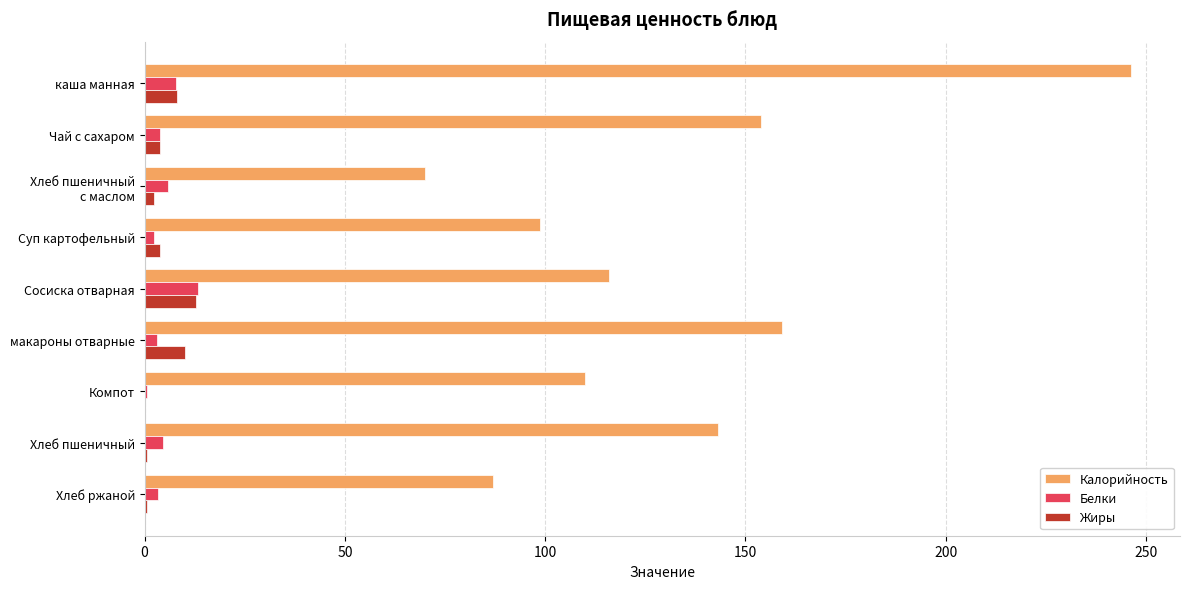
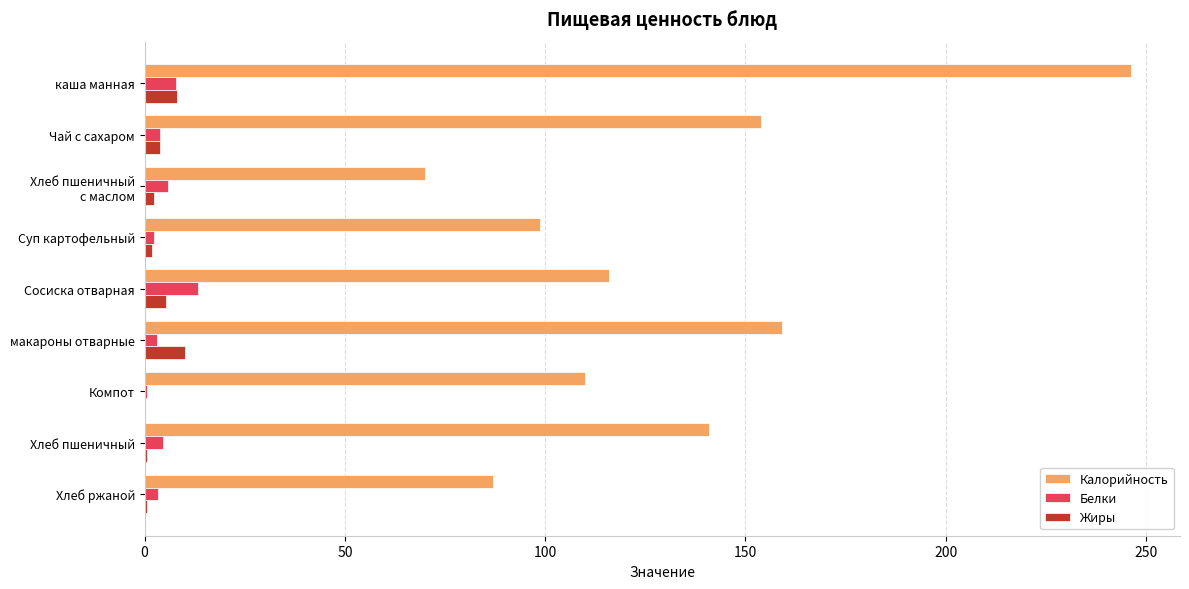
  {
    "Калорийность": {
      "каша манная": 246,
      "Чай с сахаром": 154,
      "Хлеб пшеничный с маслом": 70,
      "Суп картофельный": 99,
      "Сосиска отварная": 116,
      "макароны отварные": 159,
      "Компот": 110,
-     "Хлеб пшеничный": 143,
+     "Хлеб пшеничный": 141,
      "Хлеб ржаной": 87
    },
    "Белки": {
      "каша манная": 8,
      "Чай с сахаром": 4,
      "Хлеб пшеничный с маслом": 6,
      "Суп картофельный": 2,
      "Сосиска отварная": 13,
      "макароны отварные": 3,
      "Хлеб пшеничный": 5,
      "Хлеб ржаной": 3
    },
    "Жиры": {
      "каша манная": 8,
      "Чай с сахаром": 4,
      "Хлеб пшеничный с маслом": 2,
-     "Суп картофельный": 4,
-     "Сосиска отварная": 13,
+     "Суп картофельный": 2,
+     "Сосиска отварная": 5,
      "макароны отварные": 10,
      "Компот": 0
    }
  }
